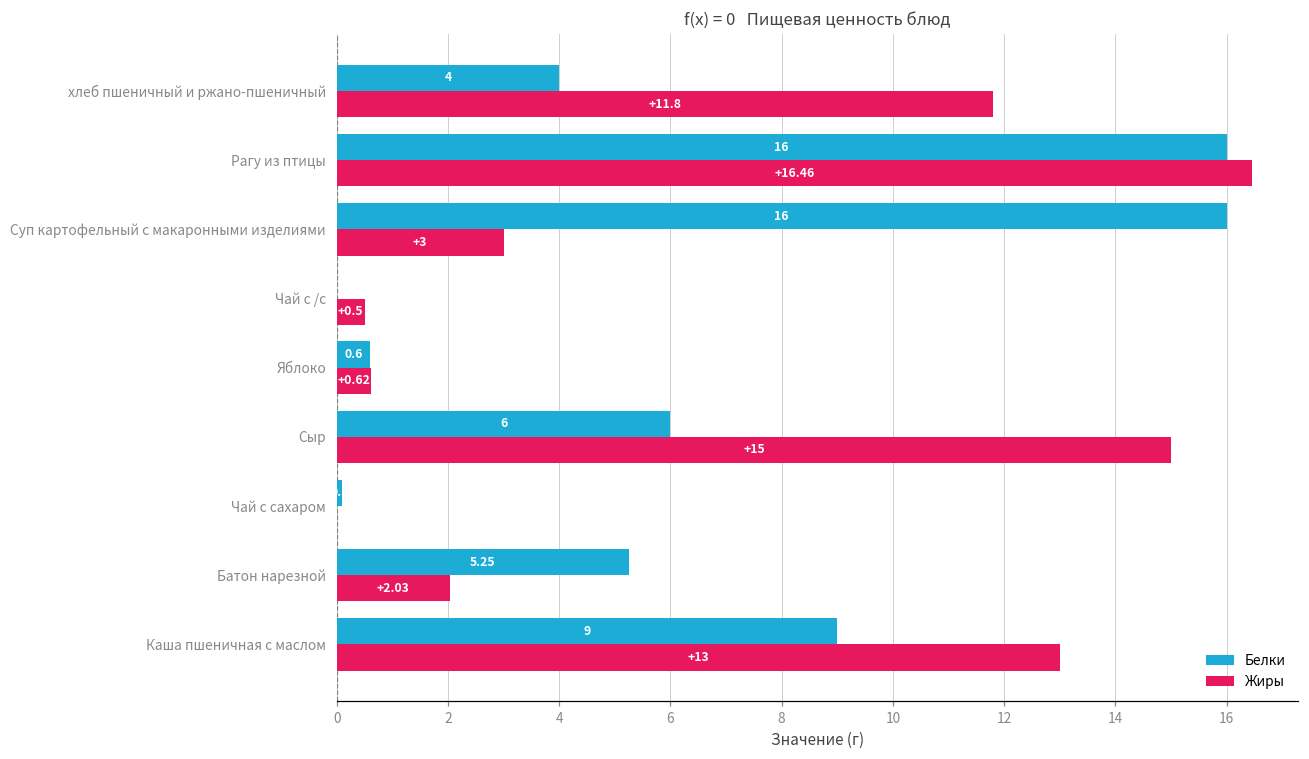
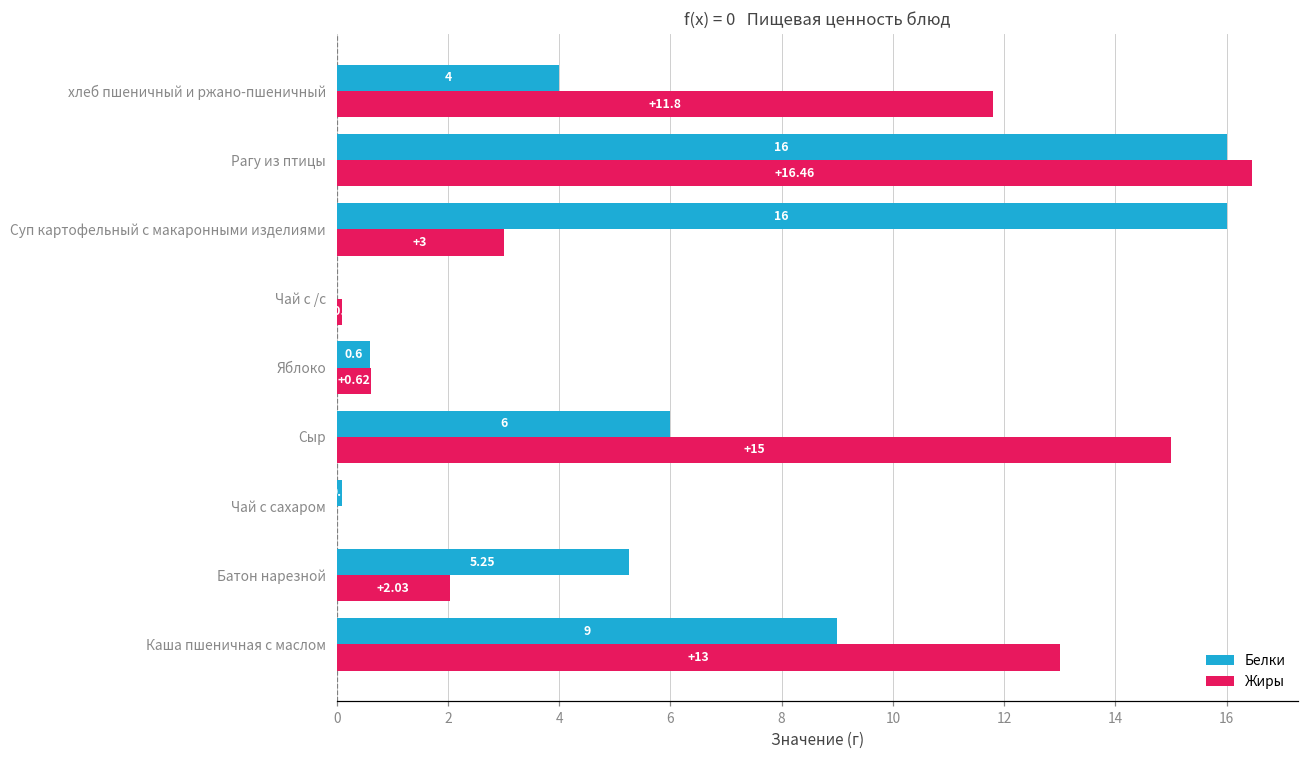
  {
    "Белки": {
      "хлеб пшеничный и ржано-пшеничный": 4,
      "Рагу из птицы": 16,
      "Суп картофельный с макаронными изделиями": 16,
      "Яблоко": 0.6,
      "Сыр": 6,
      "Батон нарезной": 5.25,
      "Каша пшеничная с маслом": 9
    },
    "Жиры": {
-     "Чай с /с": 0.5,
+     "Чай с /с": 0.1,
      "Чай с сахаром": 0.0
    }
  }
